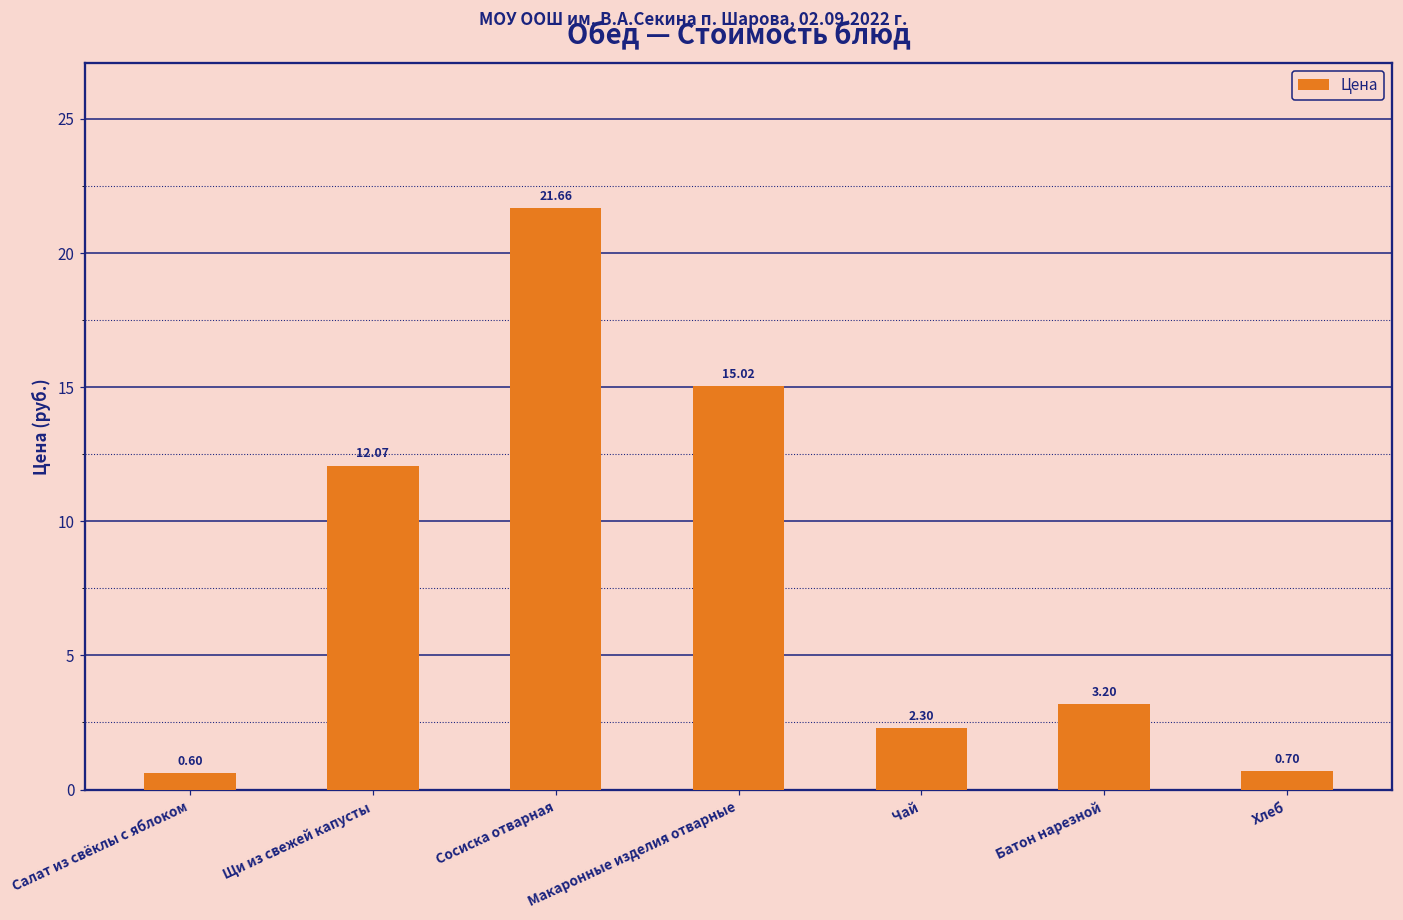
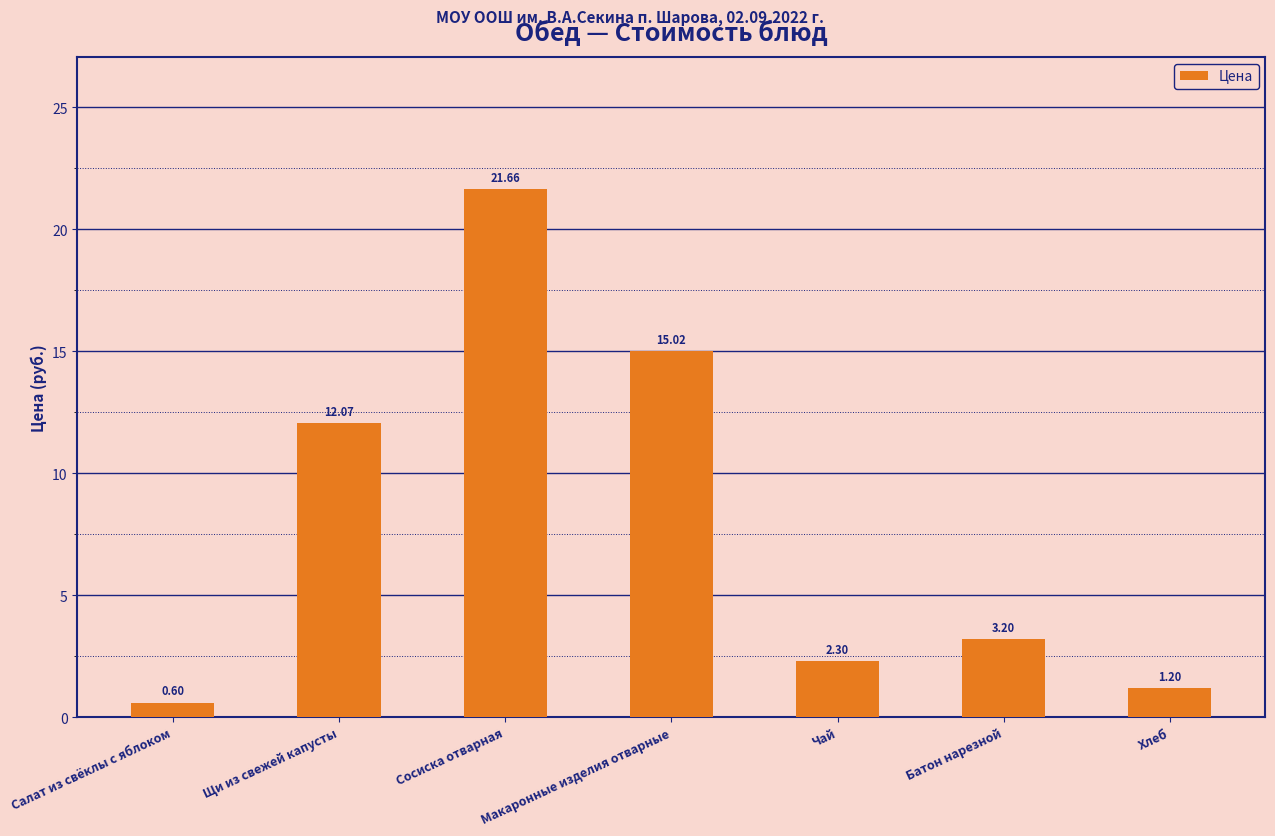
  {
    "Салат из свёклы с яблоком": 0.60,
    "Щи из свежей капусты": 12.07,
    "Сосиска отварная": 21.66,
    "Макаронные изделия отварные": 15.02,
    "Чай": 2.30,
    "Батон нарезной": 3.20,
-   "Хлеб": 0.70
+   "Хлеб": 1.20
  }
